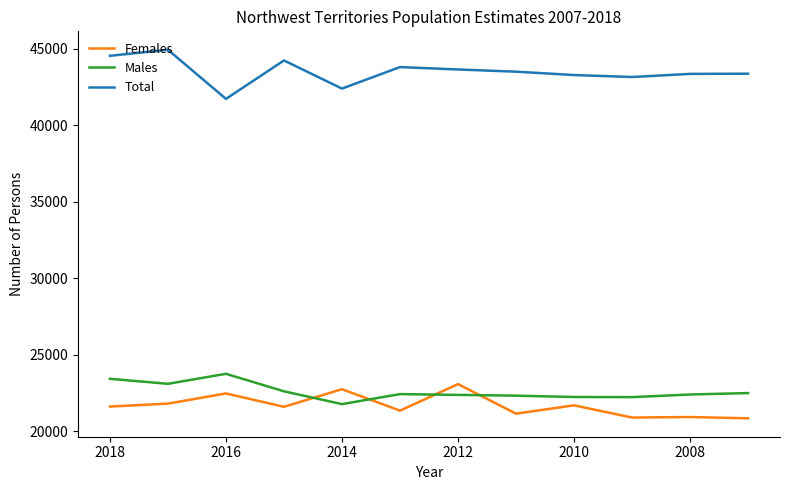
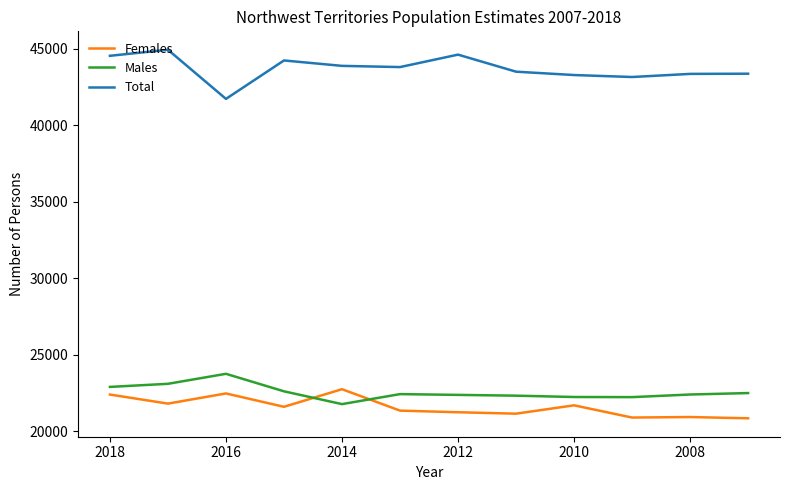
  {
    "Females": {
-     "2018": 21600,
+     "2018": 22400,
      "2016": 22500,
      "2014": 22800,
-     "2012": 23100,
+     "2012": 21300,
      "2010": 21700,
      "2008": 20900
    },
    "Males": {
-     "2018": 23400,
+     "2018": 22900,
      "2016": 23800,
      "2014": 21800,
      "2012": 22400,
      "2010": 22300,
      "2008": 22400
    },
    "Total": {
      "2018": 44500,
      "2016": 41700,
-     "2014": 42400,
-     "2012": 43600,
+     "2014": 43900,
+     "2012": 44600,
      "2010": 43300,
      "2008": 43400
    }
  }
